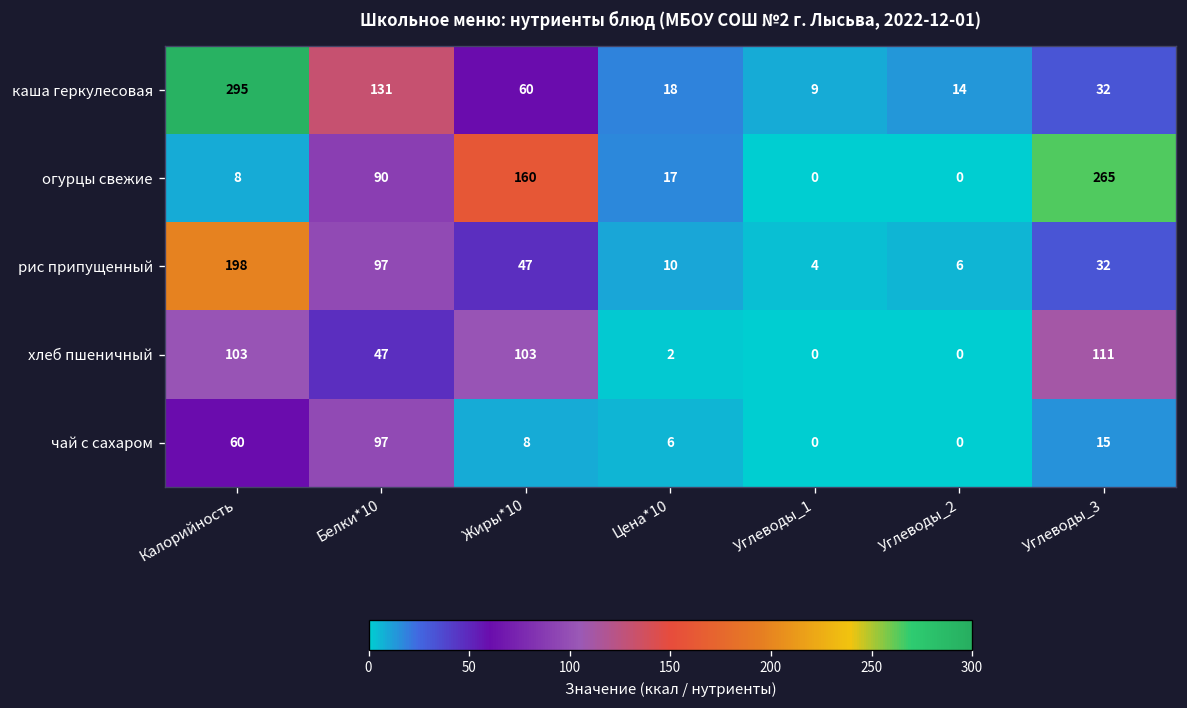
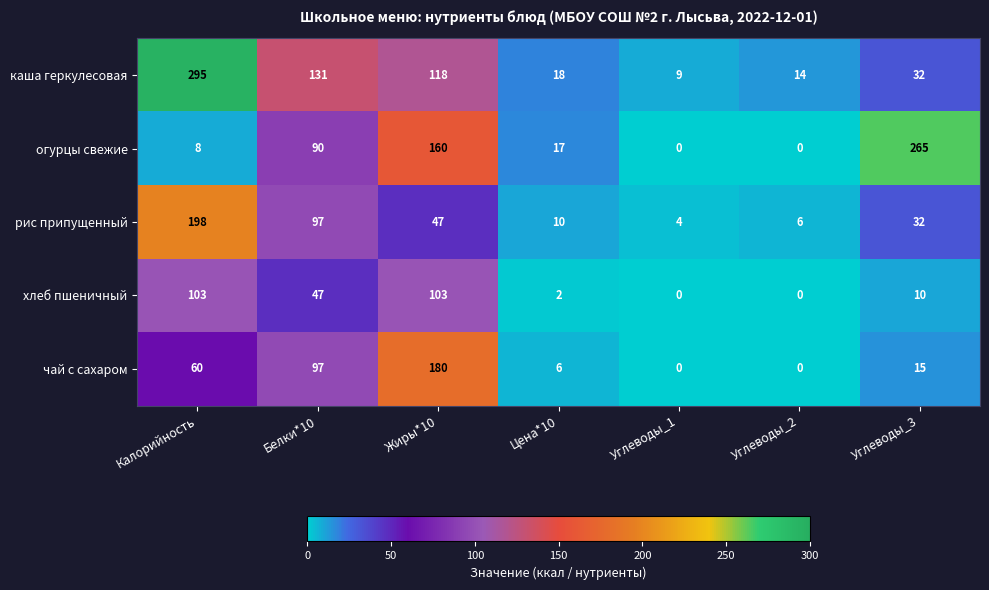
  {
    "каша геркулесовая": {
      "Калорийность": 295,
      "Белки*10": 131,
-     "Жиры*10": 60,
+     "Жиры*10": 118,
      "Цена*10": 18,
      "Углеводы_1": 9,
      "Углеводы_2": 14,
      "Углеводы_3": 32
    },
    "огурцы свежие": {
      "Калорийность": 8,
      "Белки*10": 90,
      "Жиры*10": 160,
      "Цена*10": 17,
      "Углеводы_1": 0,
      "Углеводы_2": 0,
      "Углеводы_3": 265
    },
    "рис припущенный": {
      "Калорийность": 198,
      "Белки*10": 97,
      "Жиры*10": 47,
      "Цена*10": 10,
      "Углеводы_1": 4,
      "Углеводы_2": 6,
      "Углеводы_3": 32
    },
    "хлеб пшеничный": {
      "Калорийность": 103,
      "Белки*10": 47,
      "Жиры*10": 103,
      "Цена*10": 2,
      "Углеводы_1": 0,
      "Углеводы_2": 0,
-     "Углеводы_3": 111
+     "Углеводы_3": 10
    },
    "чай с сахаром": {
      "Калорийность": 60,
      "Белки*10": 97,
-     "Жиры*10": 8,
+     "Жиры*10": 180,
      "Цена*10": 6,
      "Углеводы_1": 0,
      "Углеводы_2": 0,
      "Углеводы_3": 15
    }
  }
